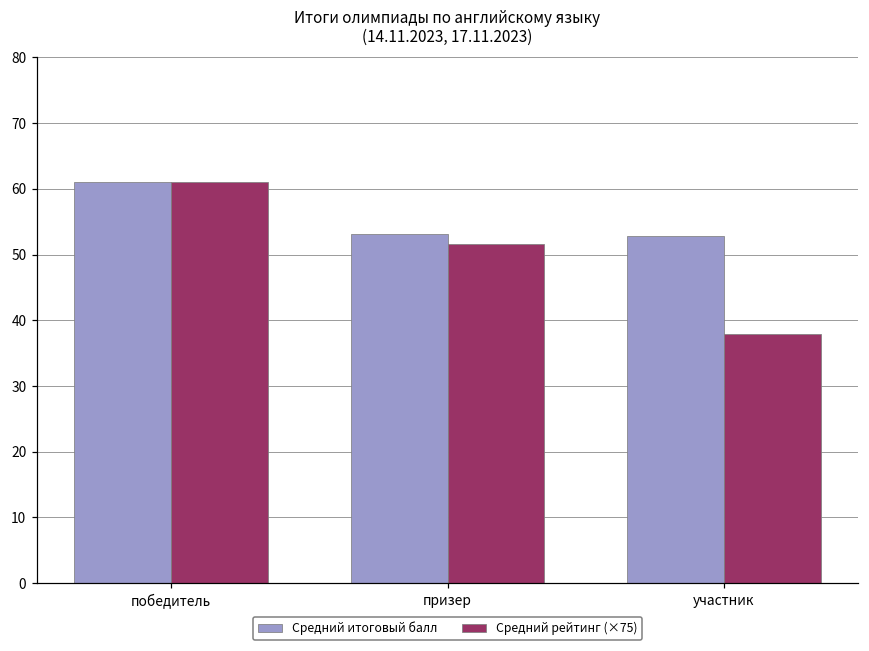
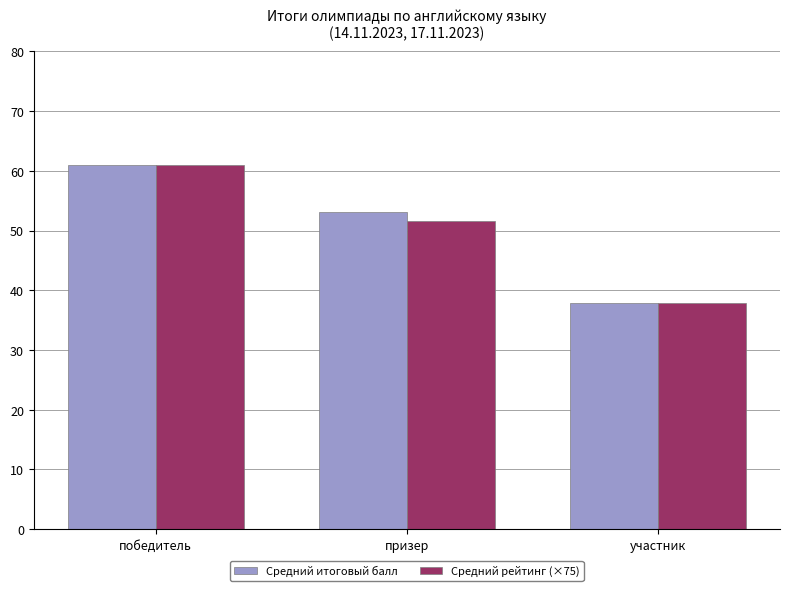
  {
    "Средний итоговый балл": {
      "победитель": 61,
      "призер": 53,
-     "участник": 53
+     "участник": 38
    },
    "Средний рейтинг (×75)": {
      "победитель": 61,
      "призер": 52,
      "участник": 38
    }
  }
